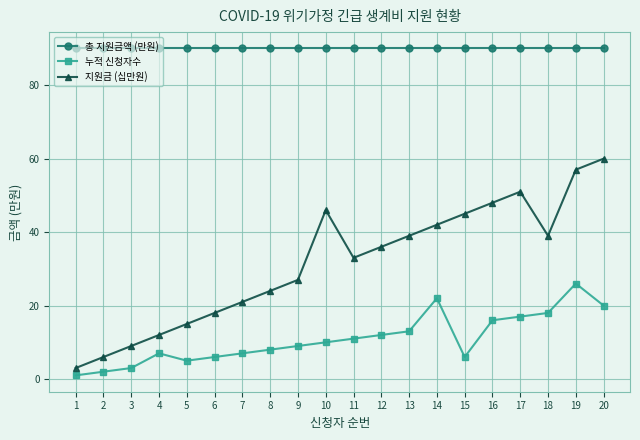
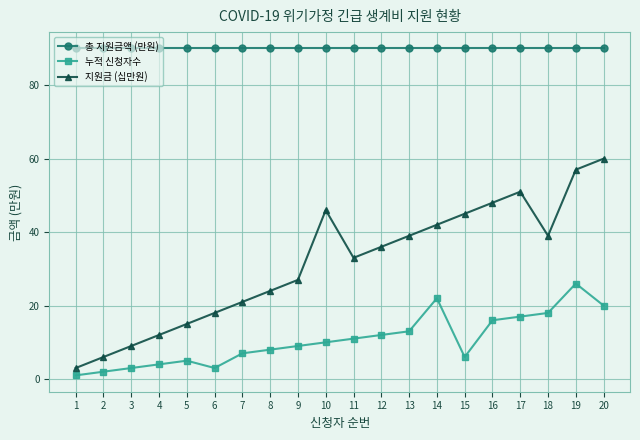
  {
    "총 지원금액 (만원)": {
      "5": 90,
      "6": 90,
      "7": 90,
      "8": 90,
      "9": 90,
      "10": 90,
      "11": 90,
      "12": 90,
      "13": 90,
      "14": 90,
      "15": 90,
      "16": 90,
      "17": 90,
      "18": 90,
      "19": 90,
      "20": 90
    },
    "누적 신청자수": {
      "1": 1,
      "2": 2,
      "3": 3,
-     "4": 7,
+     "4": 4,
      "5": 5,
-     "6": 6,
+     "6": 3,
      "7": 7,
      "8": 8,
      "9": 9,
      "10": 10,
      "11": 11,
      "12": 12,
      "13": 13,
      "14": 22,
      "15": 6,
      "16": 16,
      "17": 17,
      "18": 18,
      "19": 26,
      "20": 20
    },
    "지원금 (십만원)": {
      "1": 3,
      "2": 6,
      "3": 9,
      "4": 12,
      "5": 15,
      "6": 18,
      "7": 21,
      "8": 24,
      "9": 27,
      "10": 46,
      "11": 33,
      "12": 36,
      "13": 39,
      "14": 42,
      "15": 45,
      "16": 48,
      "17": 51,
      "18": 39,
      "19": 57,
      "20": 60
    }
  }
